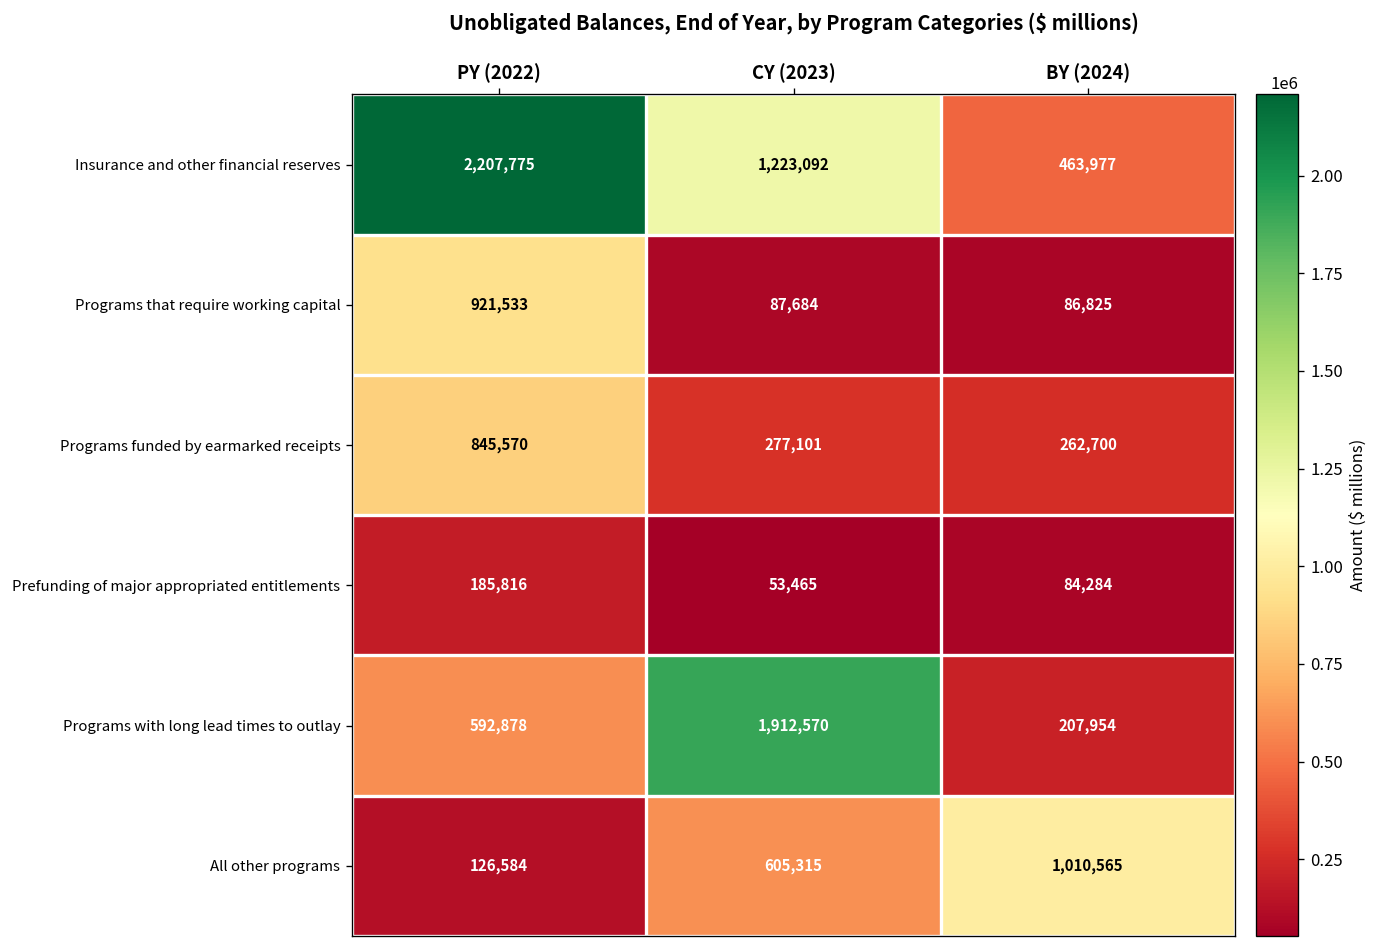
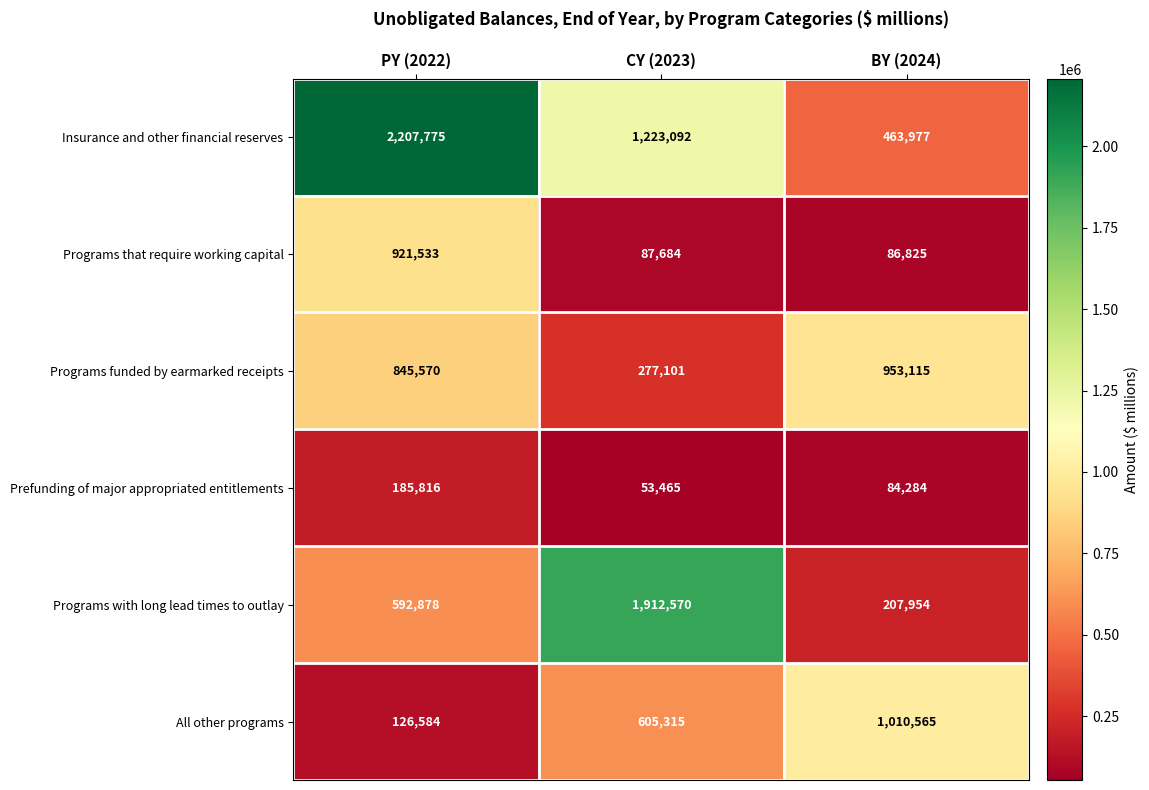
  {
    "Insurance and other financial reserves": {
      "PY (2022)": "2,207,775",
      "CY (2023)": "1,223,092",
      "BY (2024)": "463,977"
    },
    "Programs that require working capital": {
      "PY (2022)": "921,533",
      "CY (2023)": "87,684",
      "BY (2024)": "86,825"
    },
    "Programs funded by earmarked receipts": {
      "PY (2022)": "845,570",
      "CY (2023)": "277,101",
-     "BY (2024)": "262,700"
+     "BY (2024)": "953,115"
    },
    "Prefunding of major appropriated entitlements": {
      "PY (2022)": "185,816",
      "CY (2023)": "53,465",
      "BY (2024)": "84,284"
    },
    "Programs with long lead times to outlay": {
      "PY (2022)": "592,878",
      "CY (2023)": "1,912,570",
      "BY (2024)": "207,954"
    },
    "All other programs": {
      "PY (2022)": "126,584",
      "CY (2023)": "605,315",
      "BY (2024)": "1,010,565"
    }
  }
